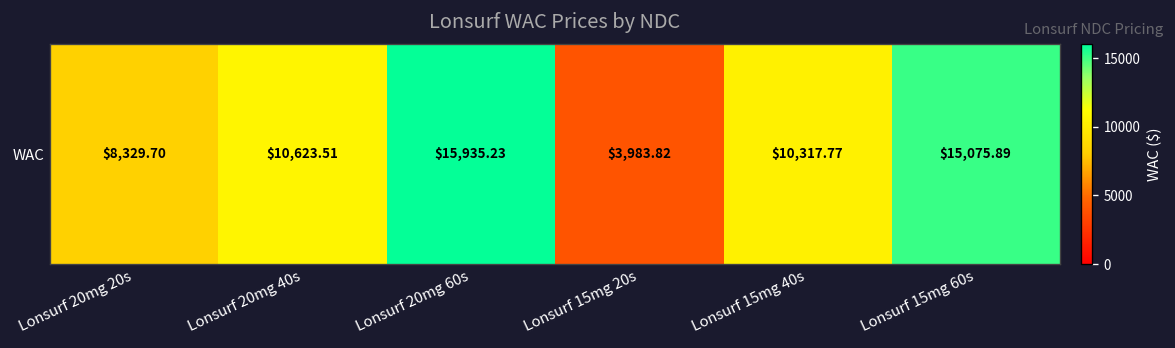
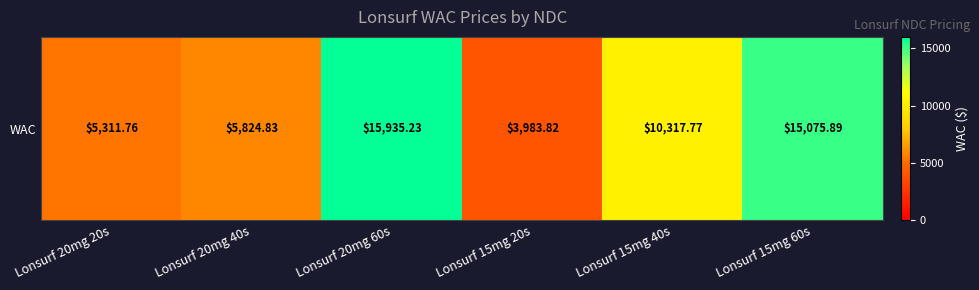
  {
    "WAC": {
-     "Lonsurf 20mg 20s": "$8,329.70",
-     "Lonsurf 20mg 40s": "$10,623.51",
+     "Lonsurf 20mg 20s": "$5,311.76",
+     "Lonsurf 20mg 40s": "$5,824.83",
      "Lonsurf 20mg 60s": "$15,935.23",
      "Lonsurf 15mg 20s": "$3,983.82",
      "Lonsurf 15mg 40s": "$10,317.77",
      "Lonsurf 15mg 60s": "$15,075.89"
    }
  }
